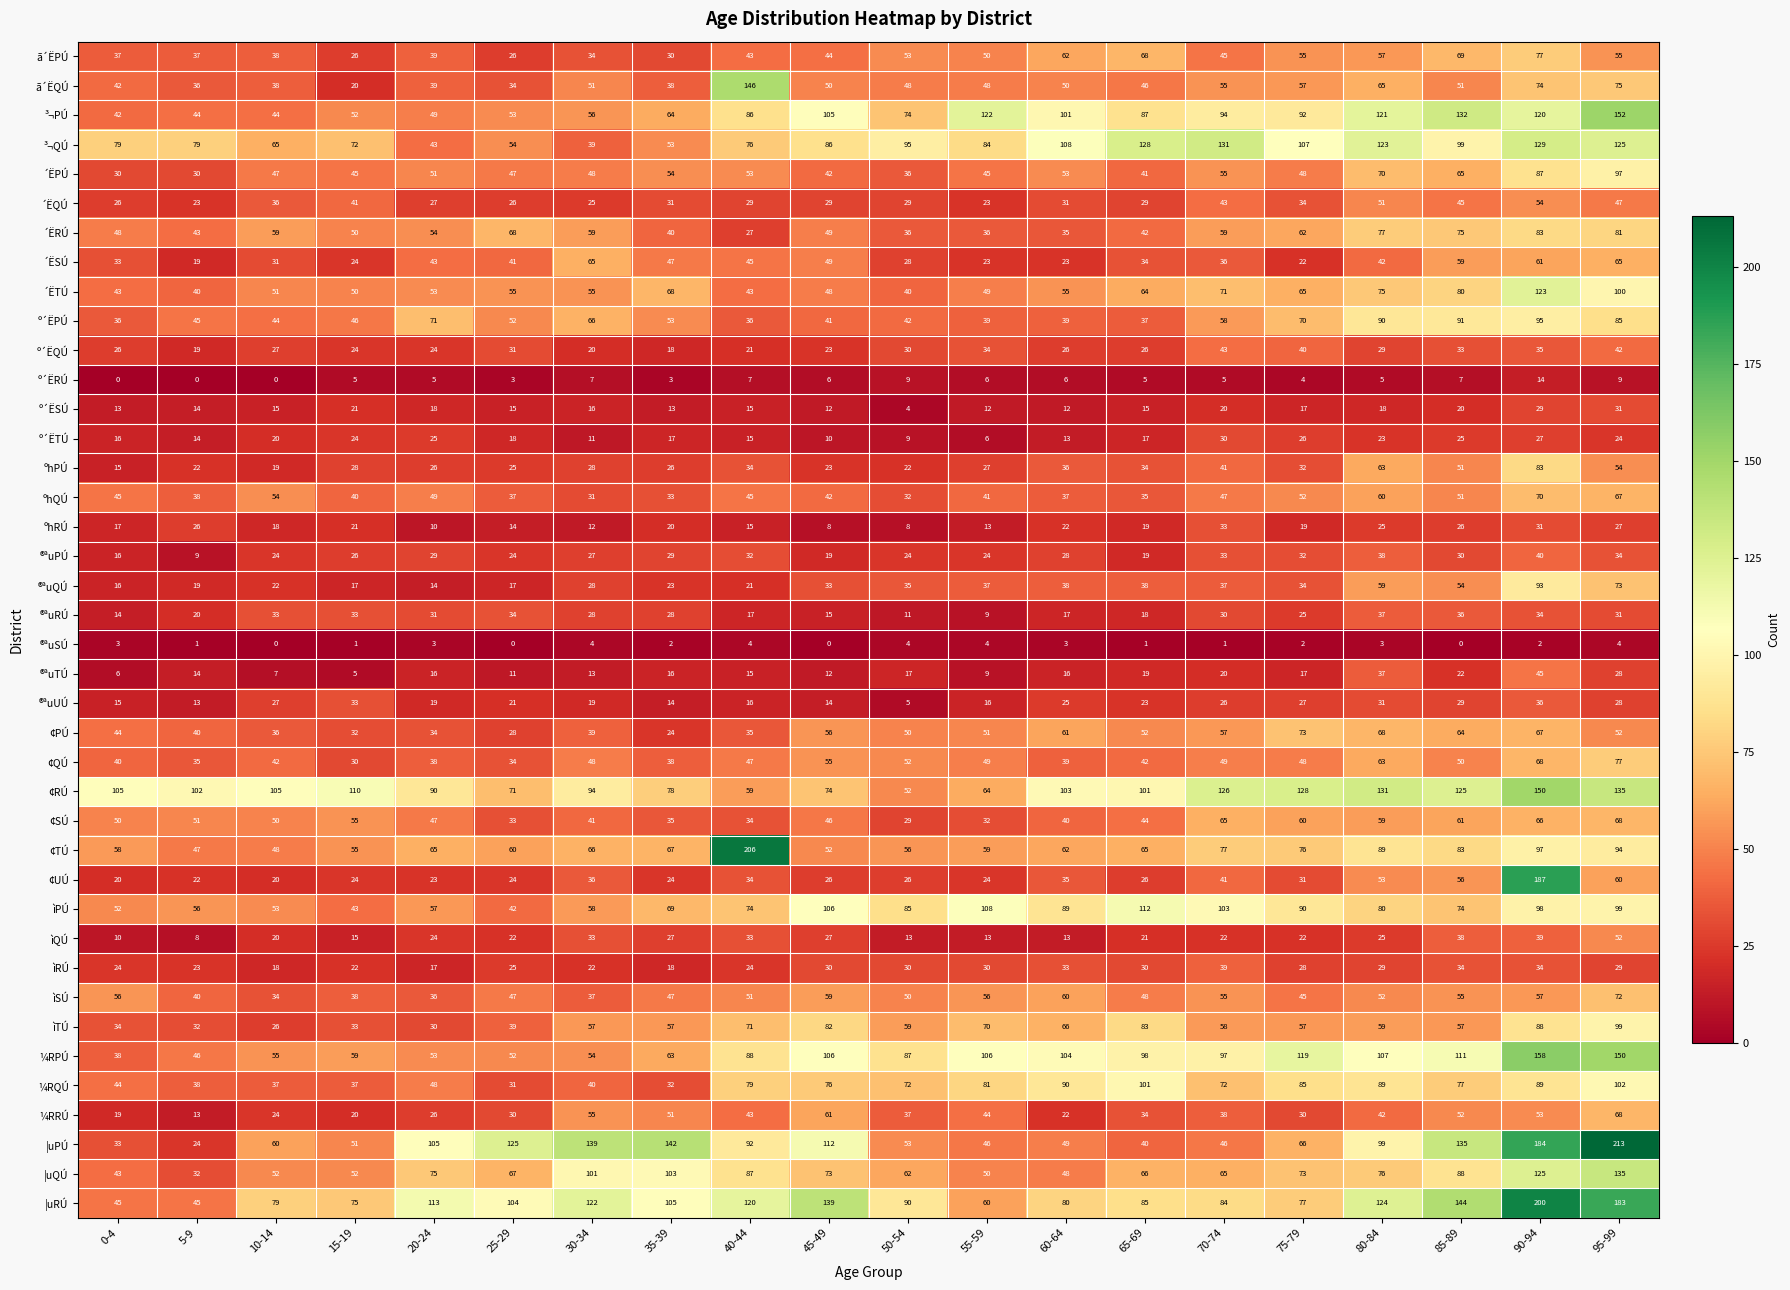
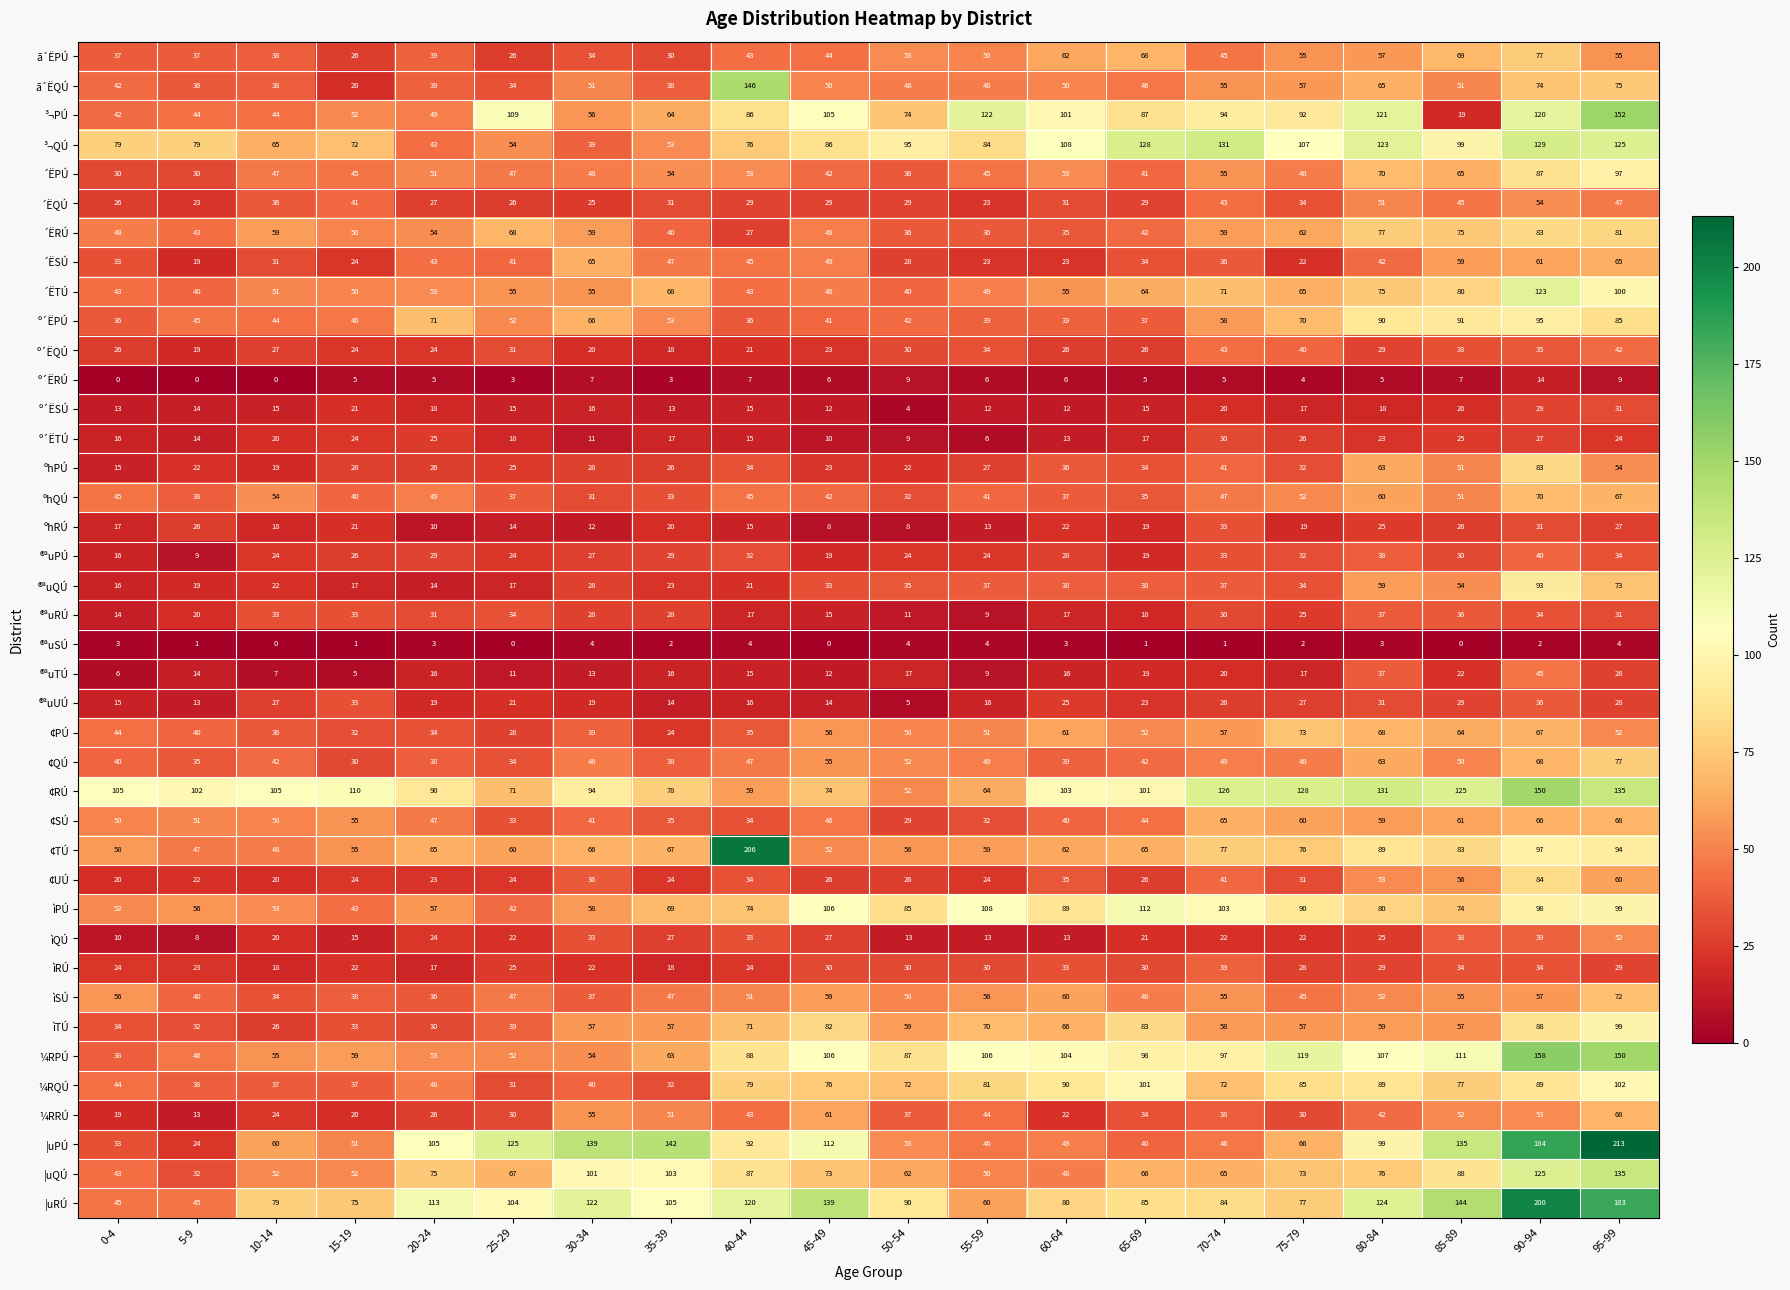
  {
    "³¬PÚ": {
      "0-4": 42,
      "5-9": 44,
      "10-14": 44,
      "15-19": 52,
      "20-24": 49,
-     "25-29": 53,
+     "25-29": 109,
      "30-34": 56,
      "35-39": 64,
      "40-44": 86,
      "45-49": 105,
      "50-54": 74,
      "55-59": 122,
      "60-64": 101,
      "65-69": 87,
      "70-74": 94,
      "75-79": 92,
      "80-84": 121,
-     "85-89": 132,
+     "85-89": 19,
      "90-94": 120,
      "95-99": 152
    },
    "¢UÚ": {
      "0-4": 20,
      "5-9": 22,
      "10-14": 20,
      "15-19": 24,
      "20-24": 23,
      "25-29": 24,
      "30-34": 36,
      "35-39": 24,
      "40-44": 34,
      "45-49": 26,
      "50-54": 26,
      "55-59": 24,
      "60-64": 35,
      "65-69": 26,
      "70-74": 41,
      "75-79": 31,
      "80-84": 53,
      "85-89": 56,
-     "90-94": 187,
+     "90-94": 84,
      "95-99": 60
    }
  }
